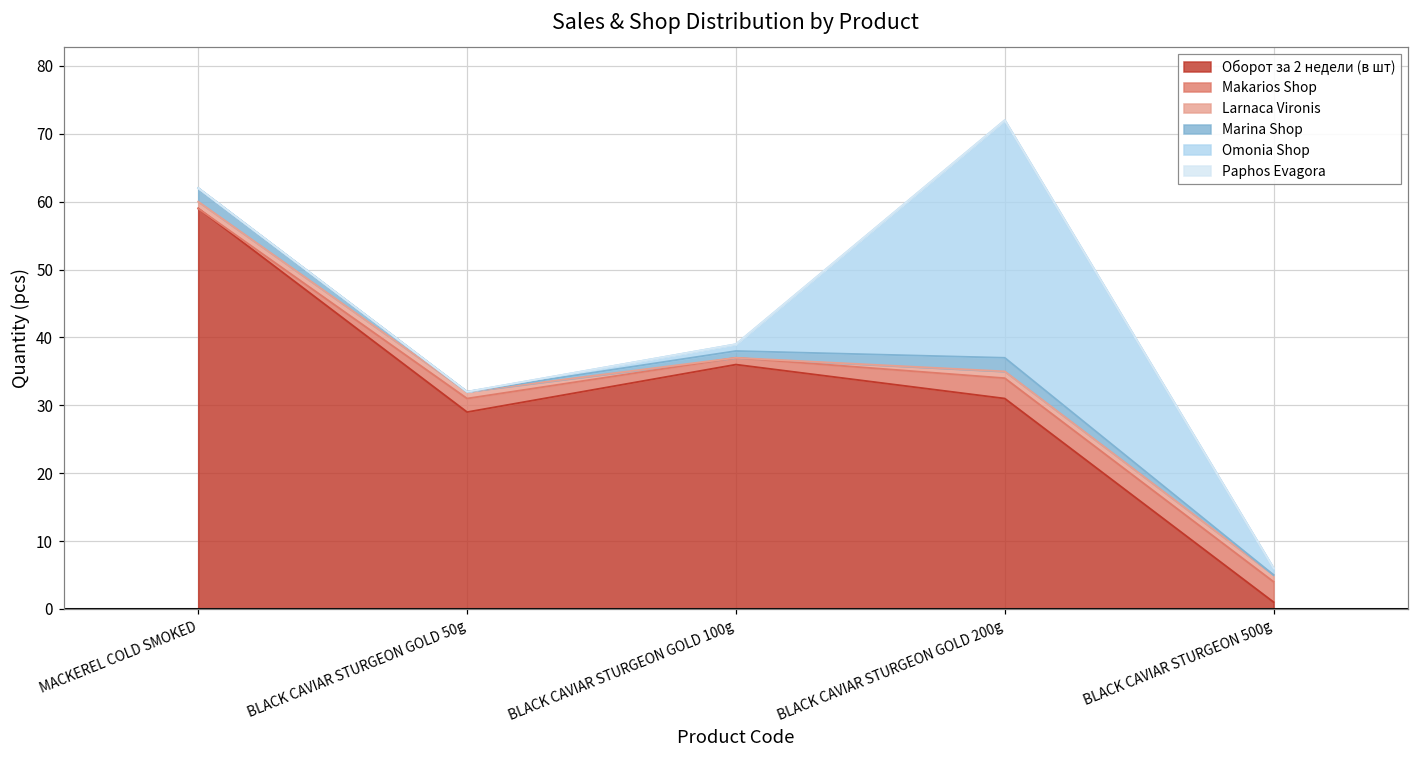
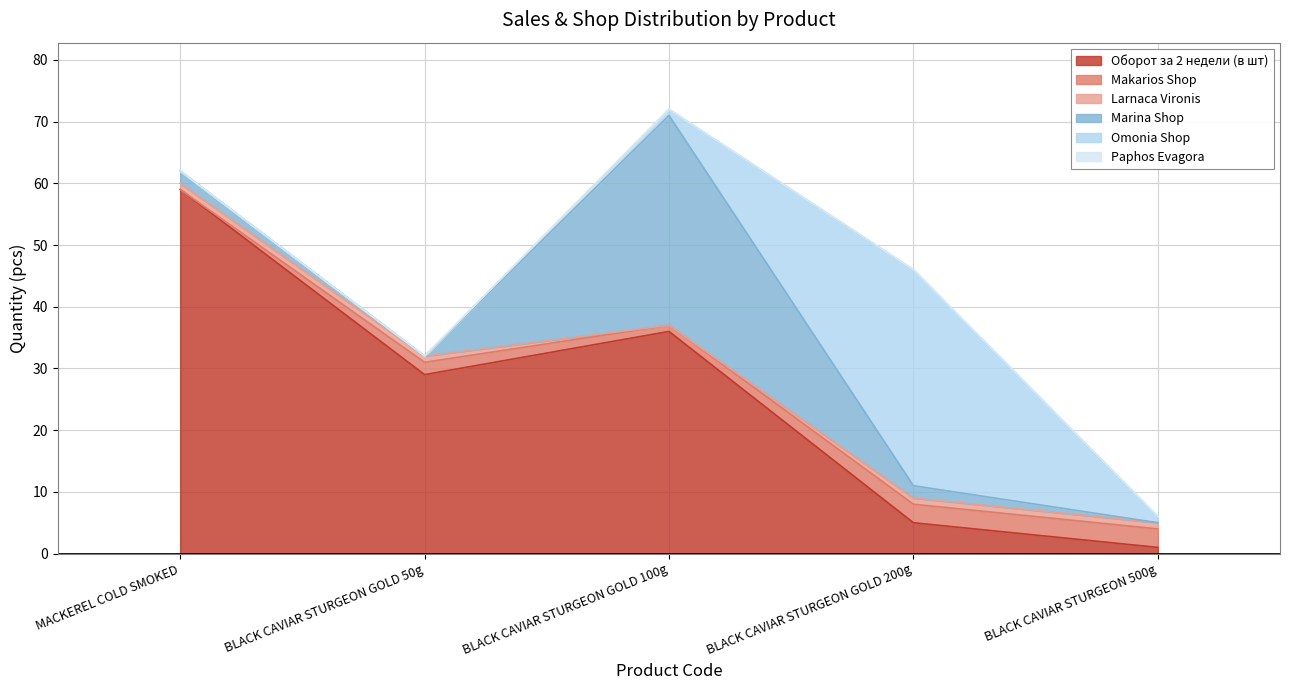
  {
    "Оборот за 2 недели (в шт)": {
      "BLACK CAVIAR STURGEON GOLD 50g": 29,
      "BLACK CAVIAR STURGEON GOLD 100g": 36,
-     "BLACK CAVIAR STURGEON GOLD 200g": 31,
+     "BLACK CAVIAR STURGEON GOLD 200g": 5,
      "BLACK CAVIAR STURGEON 500g": 1
    },
    "Marina Shop": {
-     "BLACK CAVIAR STURGEON GOLD 100g": 1,
+     "BLACK CAVIAR STURGEON GOLD 100g": 34,
      "BLACK CAVIAR STURGEON GOLD 200g": 2
    }
  }
